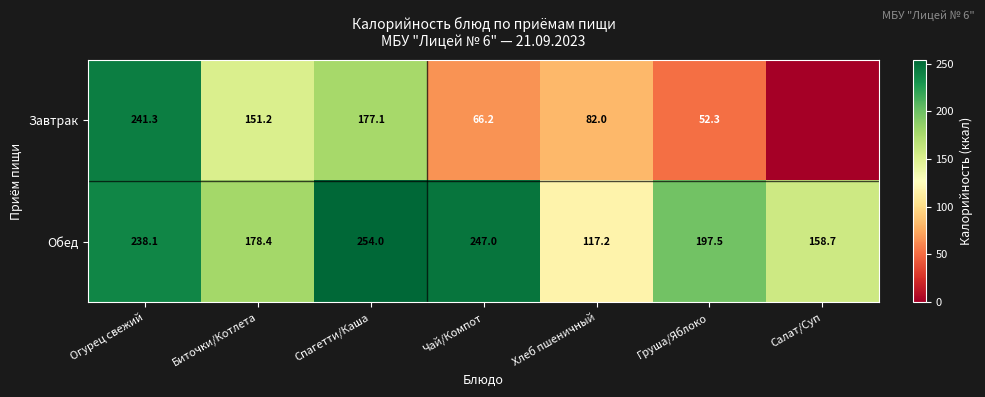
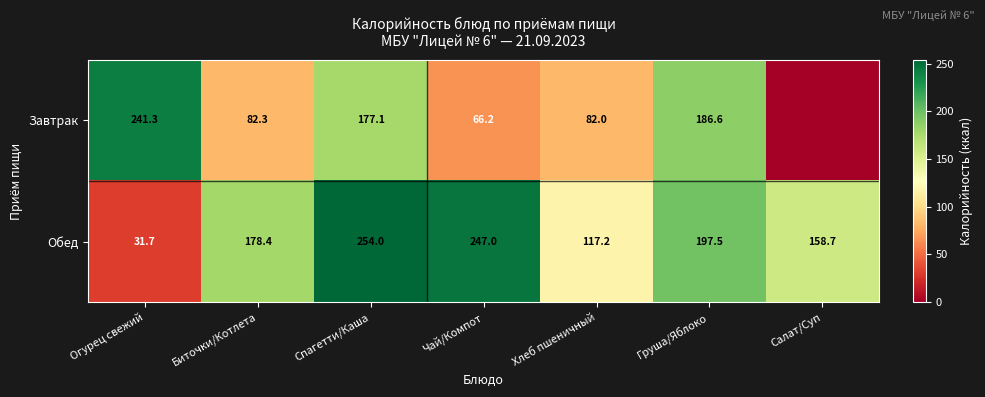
  {
    "Завтрак": {
      "Огурец свежий": 241.3,
-     "Биточки/Котлета": 151.2,
+     "Биточки/Котлета": 82.3,
      "Спагетти/Каша": 177.1,
      "Чай/Компот": 66.2,
      "Хлеб пшеничный": 82.0,
-     "Груша/Яблоко": 52.3
+     "Груша/Яблоко": 186.6
    },
    "Обед": {
-     "Огурец свежий": 238.1,
+     "Огурец свежий": 31.7,
      "Биточки/Котлета": 178.4,
      "Спагетти/Каша": 254.0,
      "Чай/Компот": 247.0,
      "Хлеб пшеничный": 117.2,
      "Груша/Яблоко": 197.5,
      "Салат/Суп": 158.7
    }
  }
